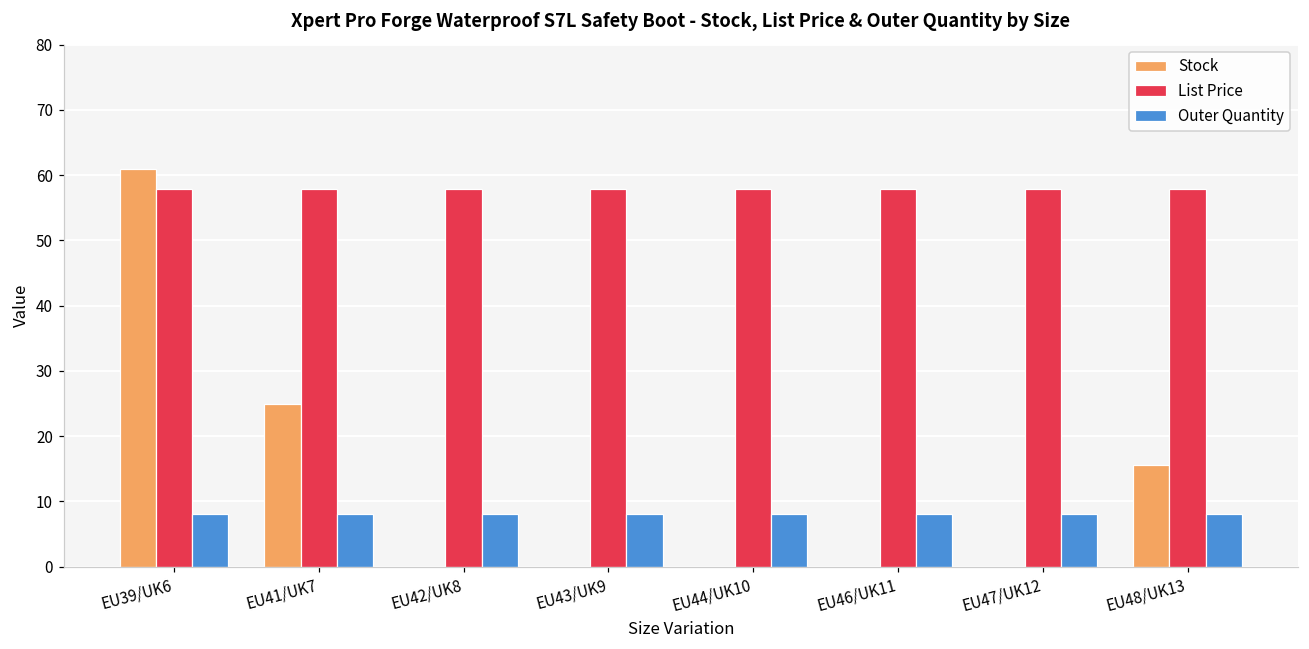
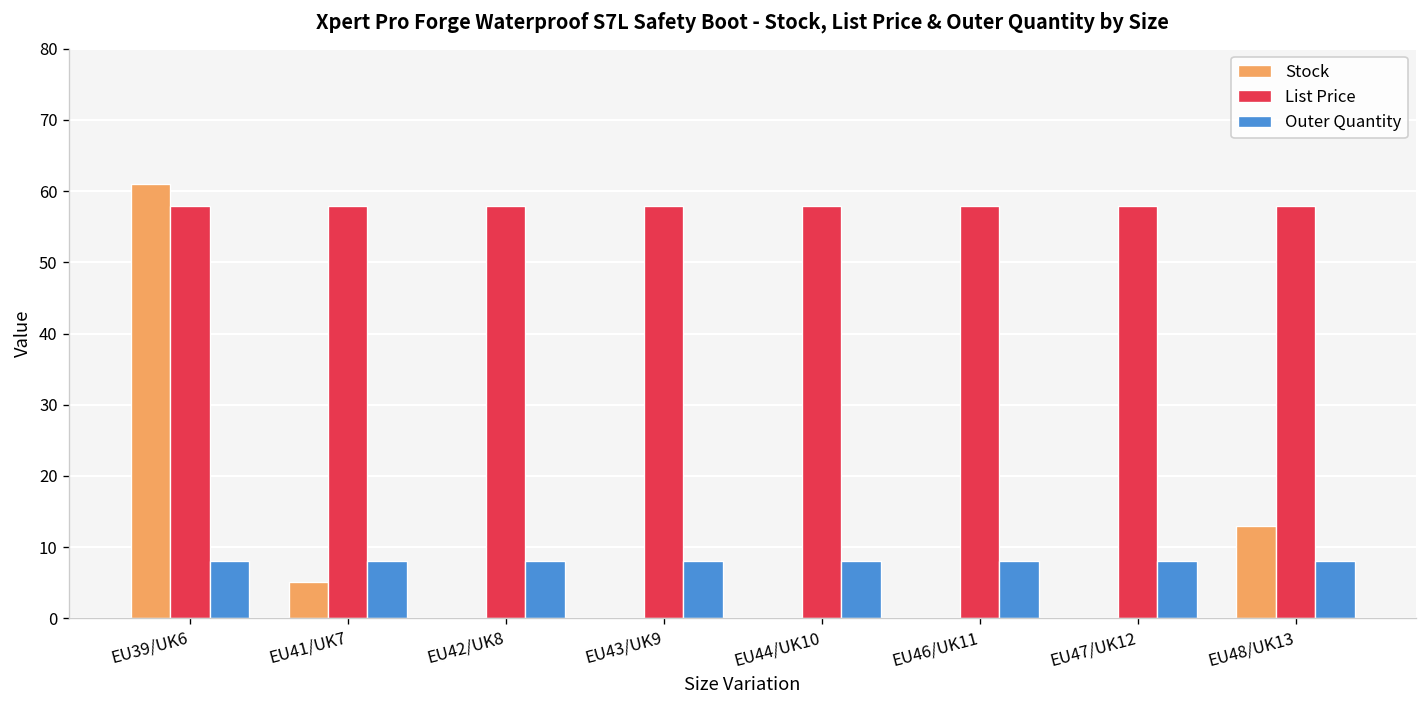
  {
    "Stock": {
      "EU39/UK6": 61,
-     "EU41/UK7": 25,
+     "EU41/UK7": 5,
      "EU42/UK8": 0,
      "EU43/UK9": 0,
      "EU44/UK10": 0,
      "EU46/UK11": 0,
      "EU47/UK12": 0,
-     "EU48/UK13": 16
+     "EU48/UK13": 13
    },
    "List Price": {
      "EU39/UK6": 58,
      "EU41/UK7": 58,
      "EU42/UK8": 58,
      "EU43/UK9": 58,
      "EU44/UK10": 58,
      "EU46/UK11": 58,
      "EU47/UK12": 58,
      "EU48/UK13": 58
    },
    "Outer Quantity": {
      "EU39/UK6": 8,
      "EU41/UK7": 8,
      "EU42/UK8": 8,
      "EU43/UK9": 8,
      "EU44/UK10": 8,
      "EU46/UK11": 8,
      "EU47/UK12": 8,
      "EU48/UK13": 8
    }
  }
